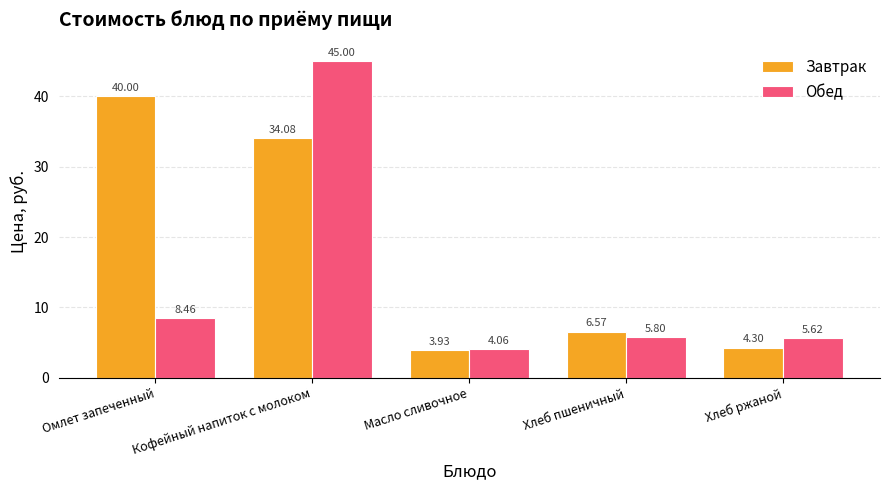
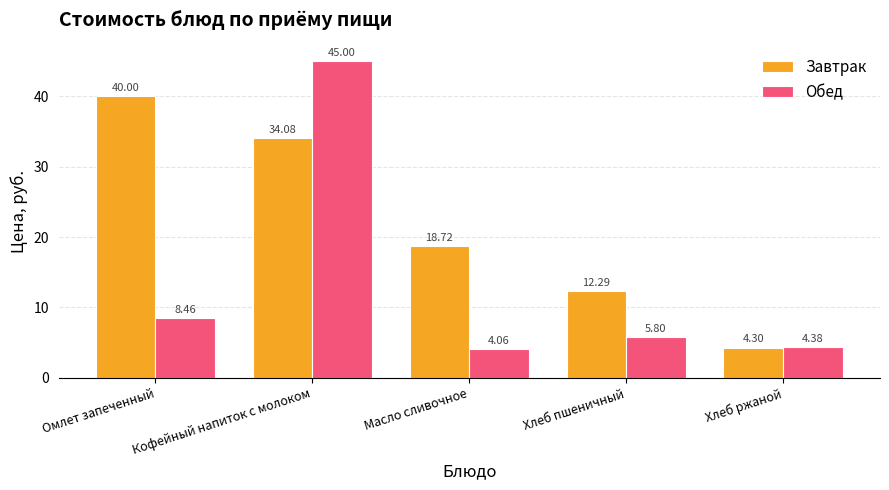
  {
    "Завтрак": {
      "Омлет запеченный": 40.00,
      "Кофейный напиток с молоком": 34.08,
-     "Масло сливочное": 3.93,
-     "Хлеб пшеничный": 6.57,
+     "Масло сливочное": 18.72,
+     "Хлеб пшеничный": 12.29,
      "Хлеб ржаной": 4.30
    },
    "Обед": {
      "Омлет запеченный": 8.46,
      "Кофейный напиток с молоком": 45.00,
      "Масло сливочное": 4.06,
      "Хлеб пшеничный": 5.80,
-     "Хлеб ржаной": 5.62
+     "Хлеб ржаной": 4.38
    }
  }
